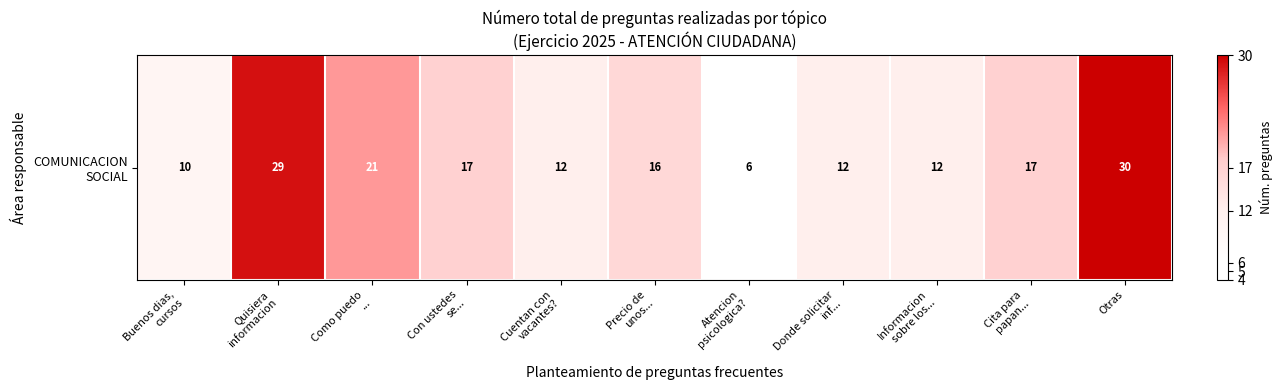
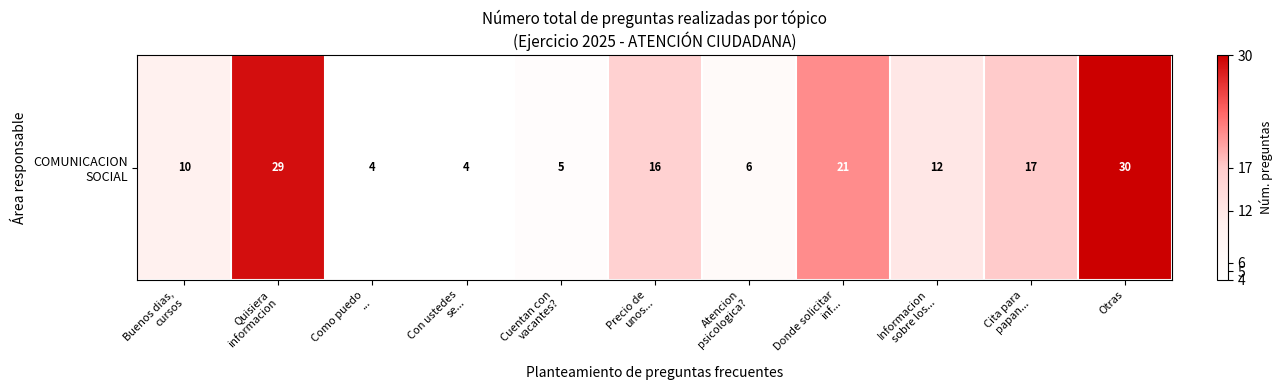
  {
    "COMUNICACION SOCIAL": {
      "Buenos dias, cursos": 10,
      "Quisiera informacion": 29,
-     "Como puedo ...": 21,
-     "Con ustedes se...": 17,
-     "Cuentan con vacantes?": 12,
+     "Como puedo ...": 4,
+     "Con ustedes se...": 4,
+     "Cuentan con vacantes?": 5,
      "Precio de unos...": 16,
      "Atencion psicologica?": 6,
-     "Donde solicitar inf...": 12,
+     "Donde solicitar inf...": 21,
      "Informacion sobre los...": 12,
      "Cita para papan...": 17,
      "Otras": 30
    }
  }
